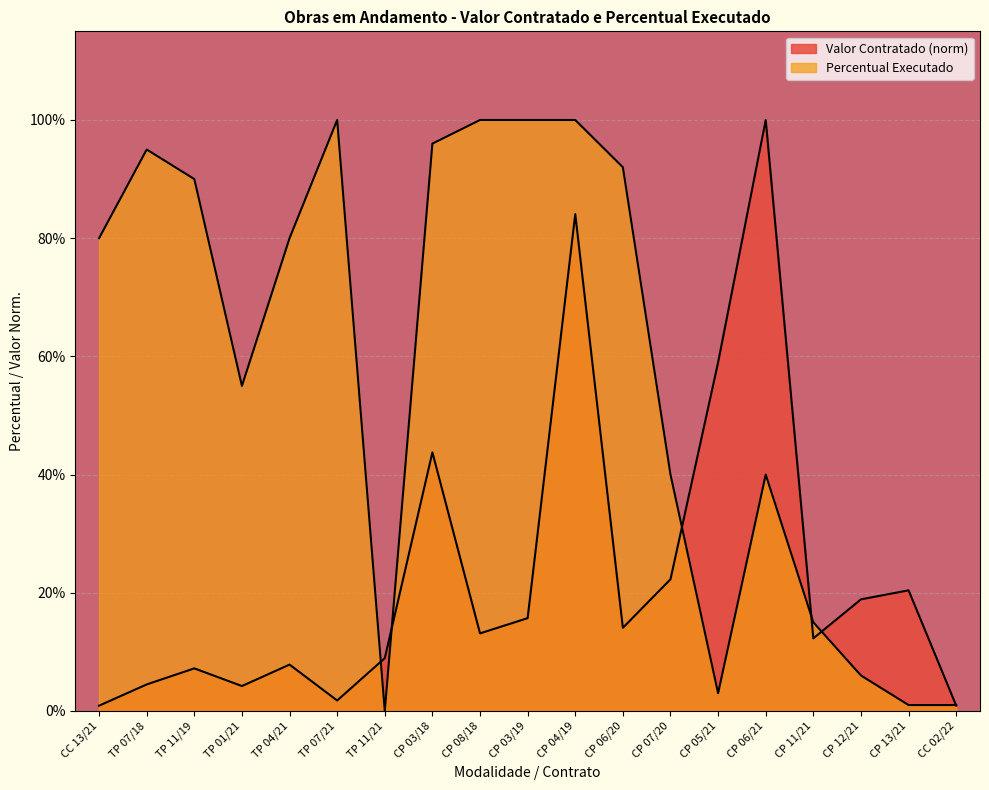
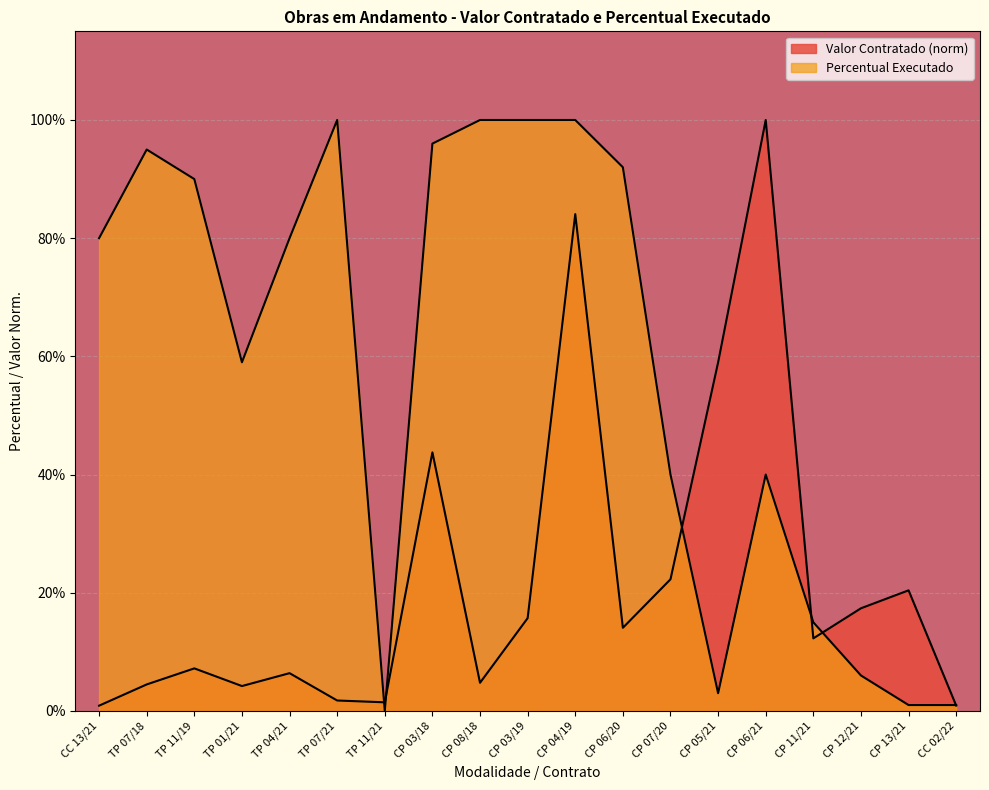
  {
    "Valor Contratado (norm)": {
      "CC 13/21": "1%",
      "TP 07/18": "4%",
      "TP 11/19": "7%",
      "TP 01/21": "4%",
-     "TP 04/21": "8%",
+     "TP 04/21": "6%",
      "TP 07/21": "2%",
-     "TP 11/21": "9%",
+     "TP 11/21": "1%",
      "CP 03/18": "44%",
-     "CP 08/18": "13%",
+     "CP 08/18": "5%",
      "CP 03/19": "16%",
      "CP 04/19": "84%",
      "CP 06/20": "14%",
      "CP 07/20": "22%",
      "CP 05/21": "59%",
      "CP 06/21": "100%",
      "CP 11/21": "12%",
-     "CP 12/21": "19%",
+     "CP 12/21": "17%",
      "CP 13/21": "20%"
    },
    "Percentual Executado": {
      "CC 13/21": "80%",
      "TP 07/18": "95%",
      "TP 11/19": "90%",
-     "TP 01/21": "55%",
+     "TP 01/21": "59%",
      "TP 04/21": "80%",
      "TP 07/21": "100%",
      "TP 11/21": "0%",
      "CP 03/18": "96%",
      "CP 08/18": "100%",
      "CP 03/19": "100%",
      "CP 04/19": "100%",
      "CP 06/20": "92%",
      "CP 07/20": "40%",
      "CP 05/21": "3%",
      "CP 06/21": "40%",
      "CP 11/21": "15%",
      "CP 12/21": "6%",
      "CP 13/21": "1%"
    }
  }
